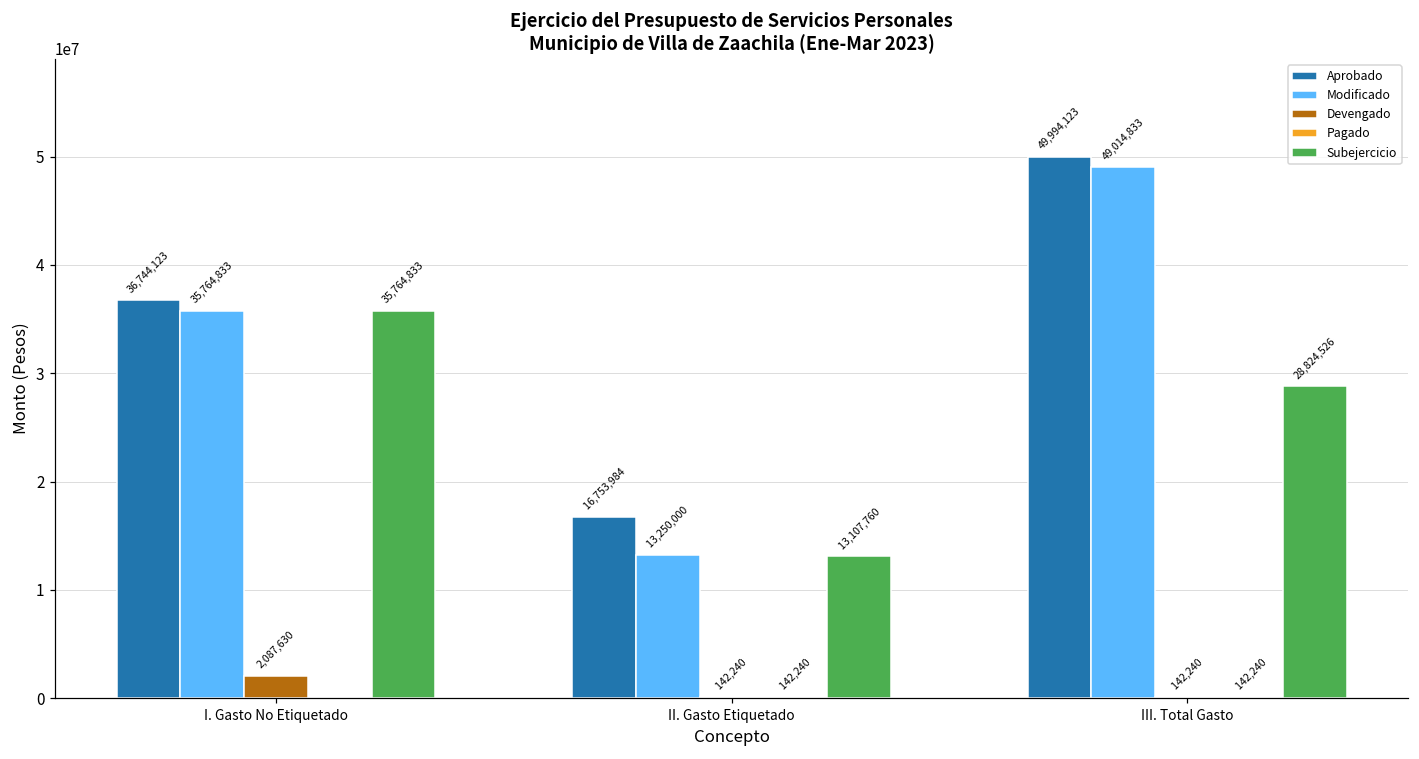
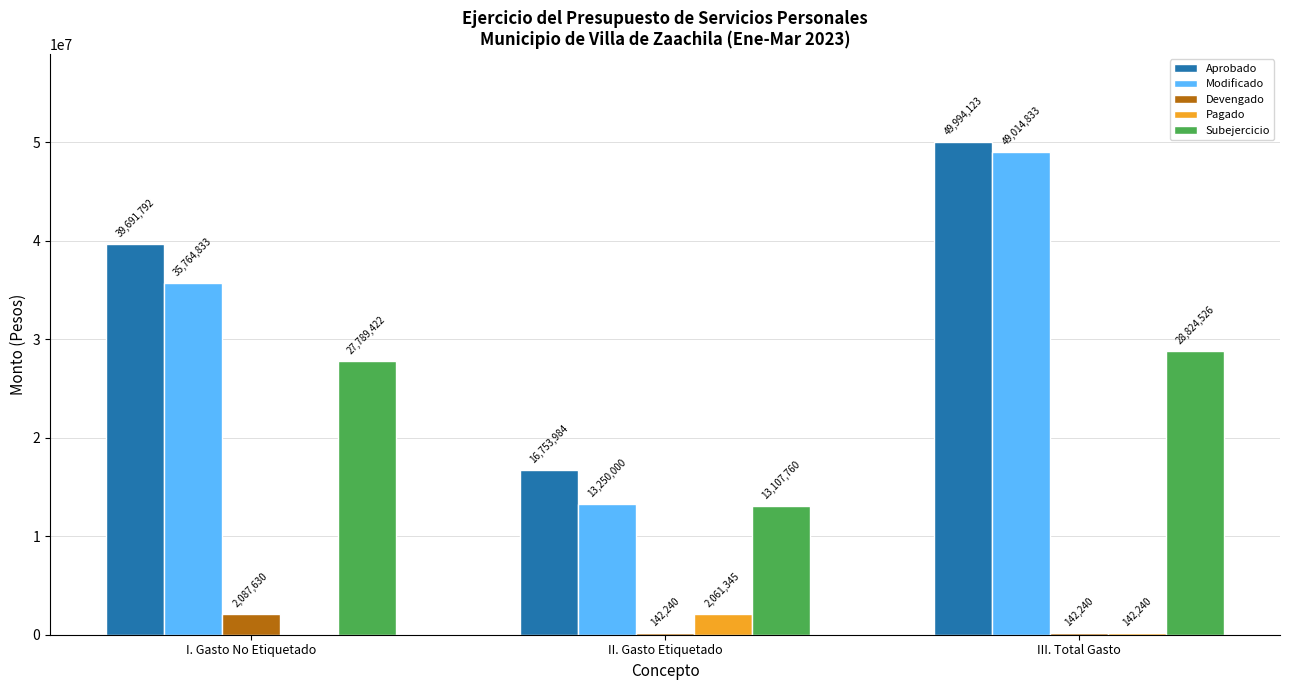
  {
    "Aprobado": {
-     "I. Gasto No Etiquetado": "36,744,123",
+     "I. Gasto No Etiquetado": "39,691,792",
      "II. Gasto Etiquetado": "16,753,984",
      "III. Total Gasto": "49,994,123"
    },
    "Modificado": {
      "I. Gasto No Etiquetado": "35,764,833",
      "II. Gasto Etiquetado": "13,250,000",
      "III. Total Gasto": "49,014,833"
    },
    "Devengado": {
      "I. Gasto No Etiquetado": "2,087,630",
      "II. Gasto Etiquetado": "142,240",
      "III. Total Gasto": "142,240"
    },
    "Pagado": {
-     "II. Gasto Etiquetado": "142,240",
+     "II. Gasto Etiquetado": "2,061,345",
      "III. Total Gasto": "142,240"
    },
    "Subejercicio": {
-     "I. Gasto No Etiquetado": "35,764,833",
+     "I. Gasto No Etiquetado": "27,789,422",
      "II. Gasto Etiquetado": "13,107,760",
      "III. Total Gasto": "28,824,526"
    }
  }
